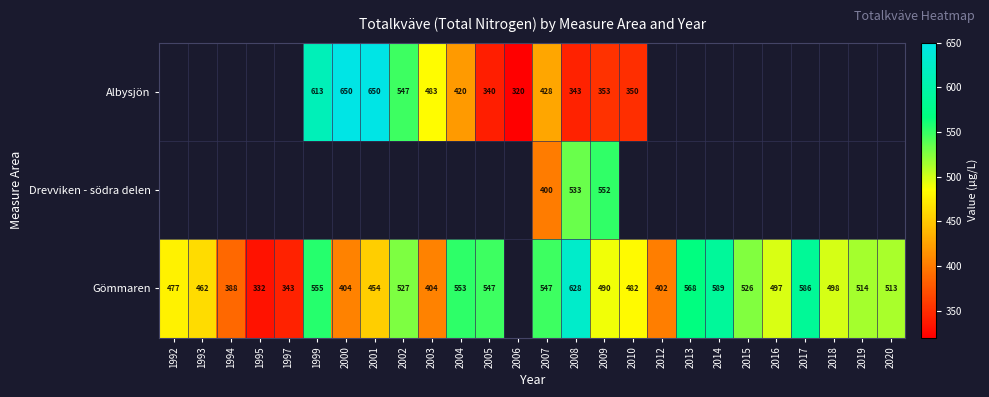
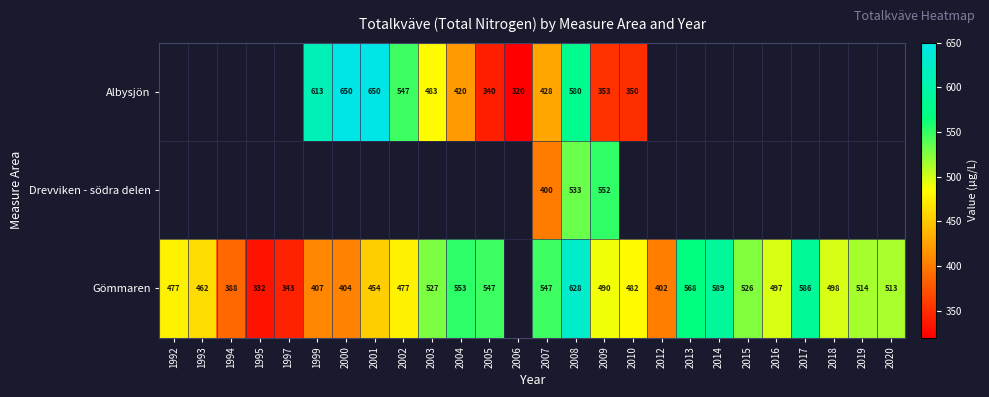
  {
    "Albysjön": {
      "1999": 613,
      "2000": 650,
      "2001": 650,
      "2002": 547,
      "2003": 483,
      "2004": 420,
      "2005": 340,
      "2006": 320,
      "2007": 428,
-     "2008": 343,
+     "2008": 580,
      "2009": 353,
      "2010": 350
    },
    "Drevviken - södra delen": {
      "2007": 400,
      "2008": 533,
      "2009": 552
    },
    "Gömmaren": {
      "1992": 477,
      "1993": 462,
      "1994": 388,
      "1995": 332,
      "1997": 343,
-     "1999": 555,
+     "1999": 407,
      "2000": 404,
      "2001": 454,
-     "2002": 527,
-     "2003": 404,
+     "2002": 477,
+     "2003": 527,
      "2004": 553,
      "2005": 547,
      "2007": 547,
      "2008": 628,
      "2009": 490,
      "2010": 482,
      "2012": 402,
      "2013": 568,
      "2014": 589,
      "2015": 526,
      "2016": 497,
      "2017": 586,
      "2018": 498,
      "2019": 514,
      "2020": 513
    }
  }
